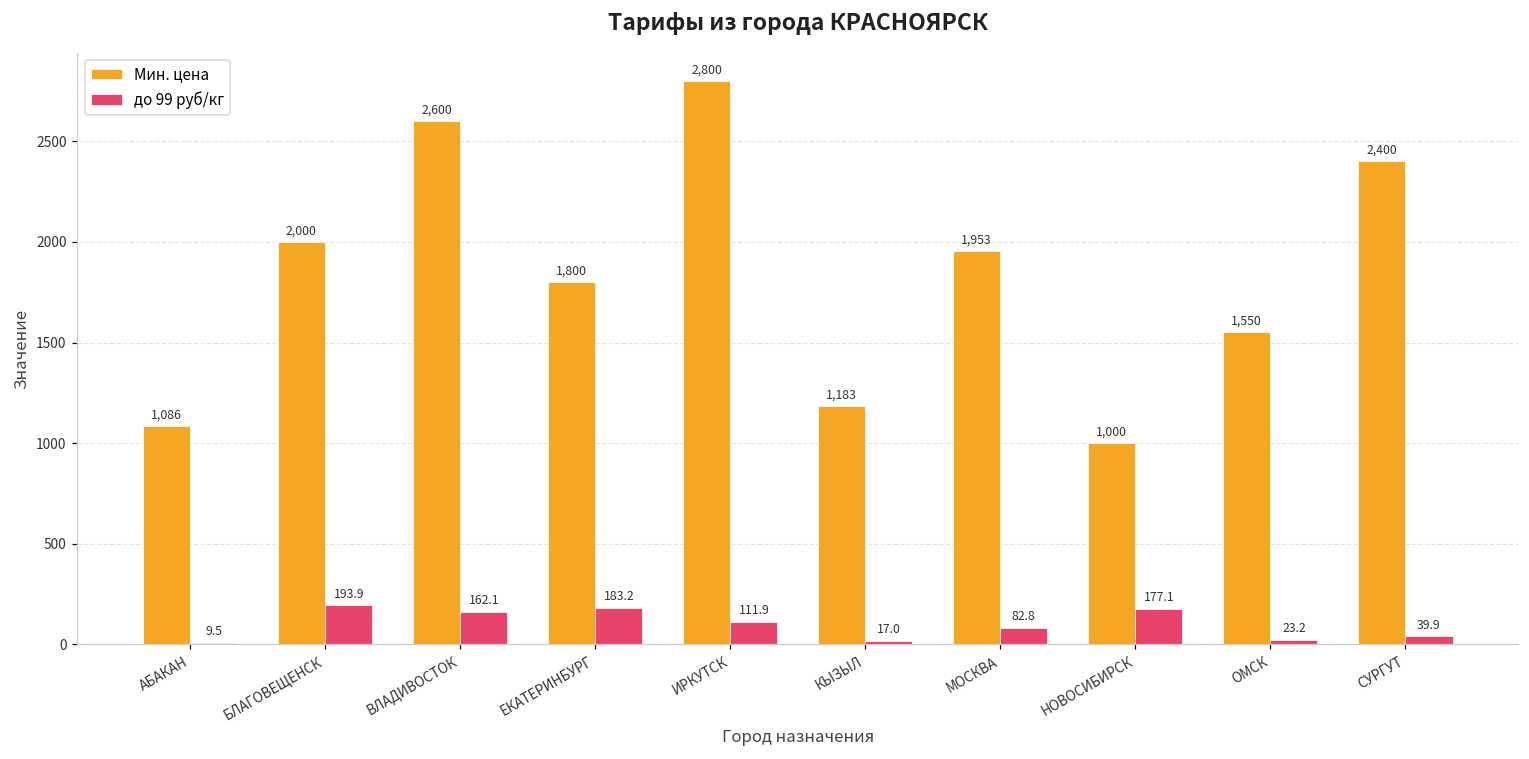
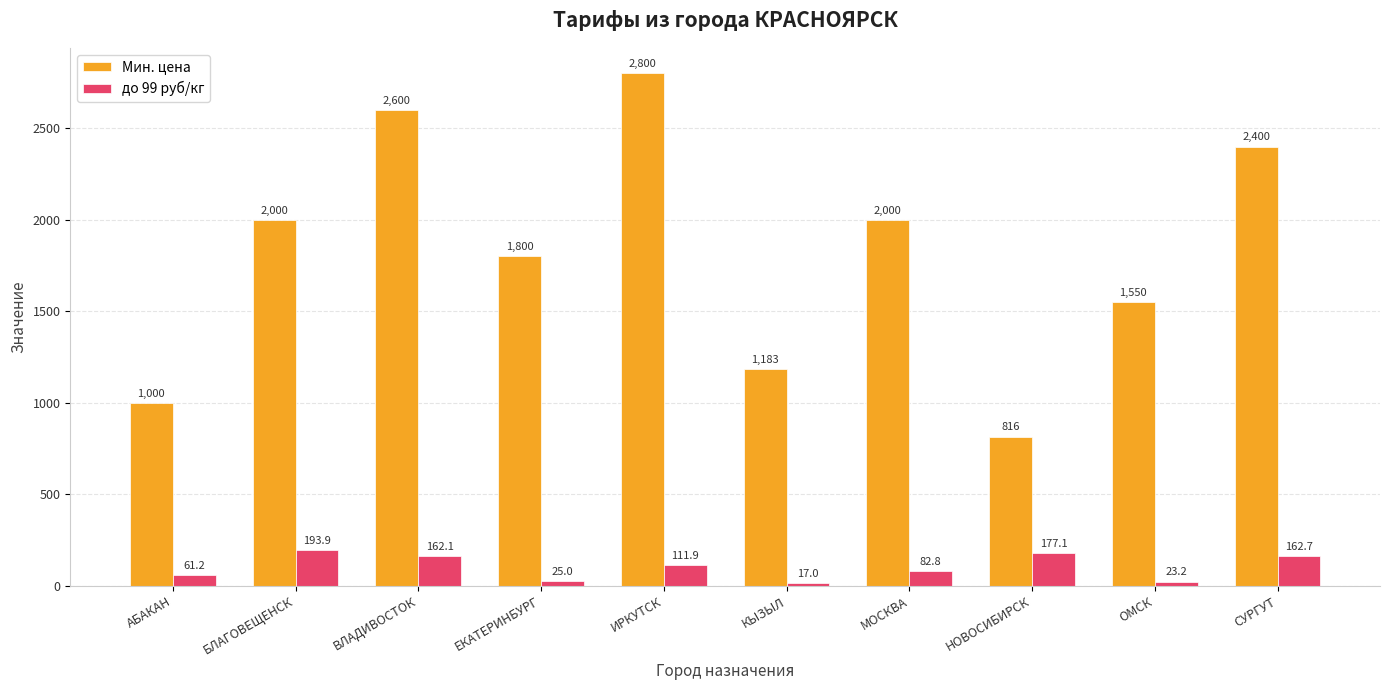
  {
    "Мин. цена": {
-     "АБАКАН": "1,086",
+     "АБАКАН": "1,000",
      "БЛАГОВЕЩЕНСК": "2,000",
      "ВЛАДИВОСТОК": "2,600",
      "ЕКАТЕРИНБУРГ": "1,800",
      "ИРКУТСК": "2,800",
      "КЫЗЫЛ": "1,183",
-     "МОСКВА": "1,953",
-     "НОВОСИБИРСК": "1,000",
+     "МОСКВА": "2,000",
+     "НОВОСИБИРСК": "816",
      "ОМСК": "1,550",
      "СУРГУТ": "2,400"
    },
    "до 99 руб/кг": {
-     "АБАКАН": "9.5",
+     "АБАКАН": "61.2",
      "БЛАГОВЕЩЕНСК": "193.9",
      "ВЛАДИВОСТОК": "162.1",
-     "ЕКАТЕРИНБУРГ": "183.2",
+     "ЕКАТЕРИНБУРГ": "25.0",
      "ИРКУТСК": "111.9",
      "КЫЗЫЛ": "17.0",
      "МОСКВА": "82.8",
      "НОВОСИБИРСК": "177.1",
      "ОМСК": "23.2",
-     "СУРГУТ": "39.9"
+     "СУРГУТ": "162.7"
    }
  }
